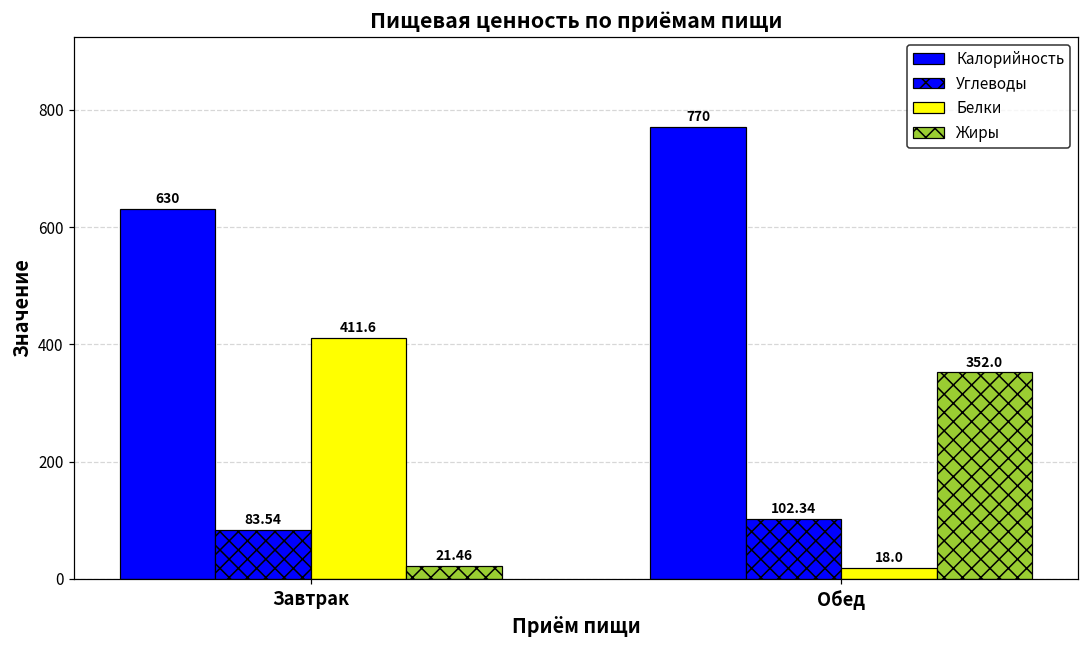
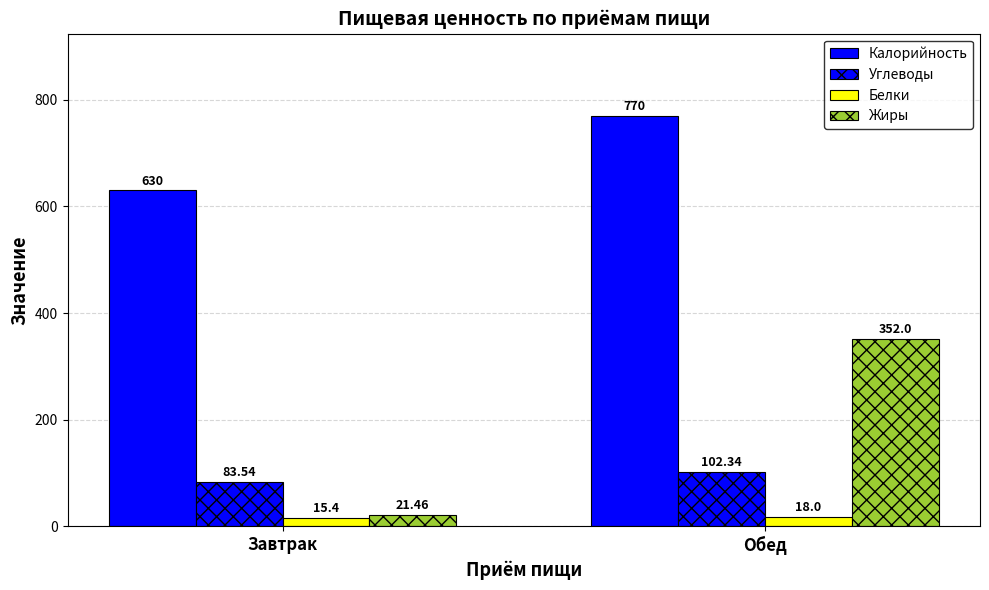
  {
    "Белки": {
-     "Завтрак": 411.6,
+     "Завтрак": 15.4,
      "Обед": 18.0
    },
    "Жиры": {
      "Завтрак": 21.46,
      "Обед": 352.0
    }
  }
